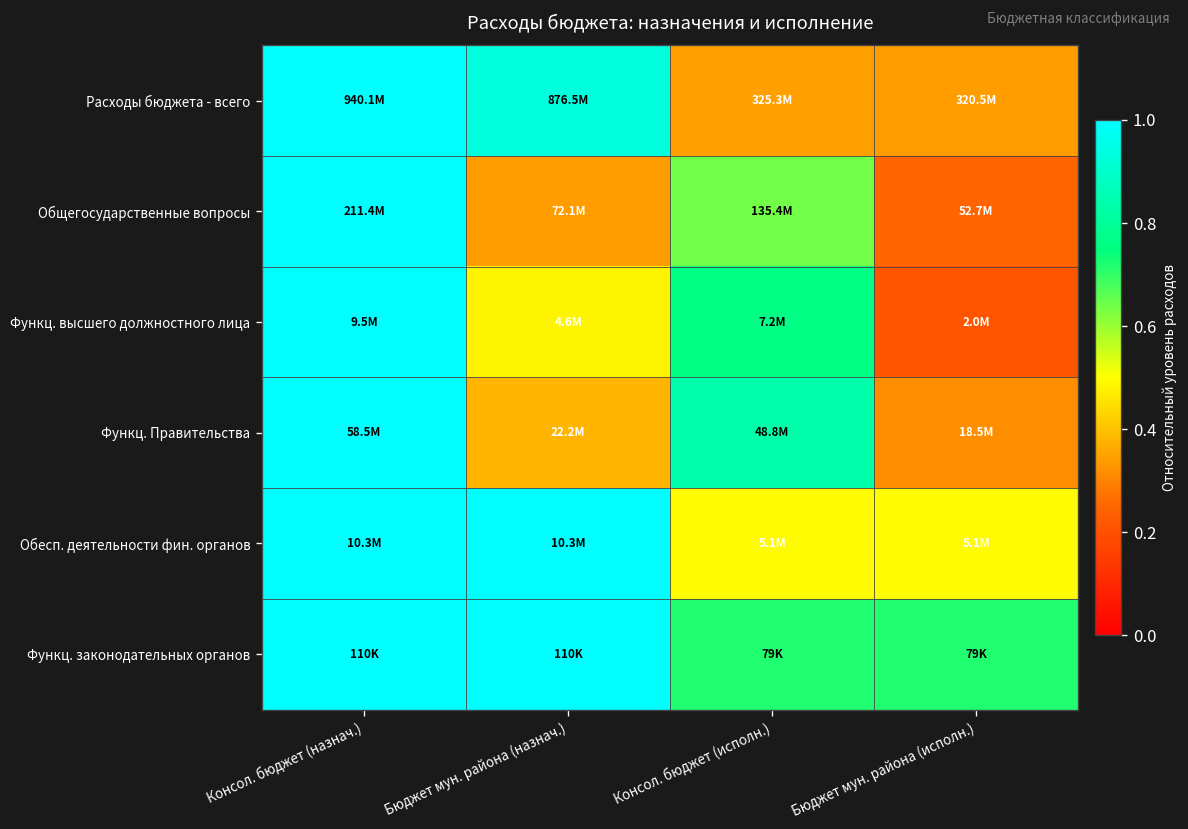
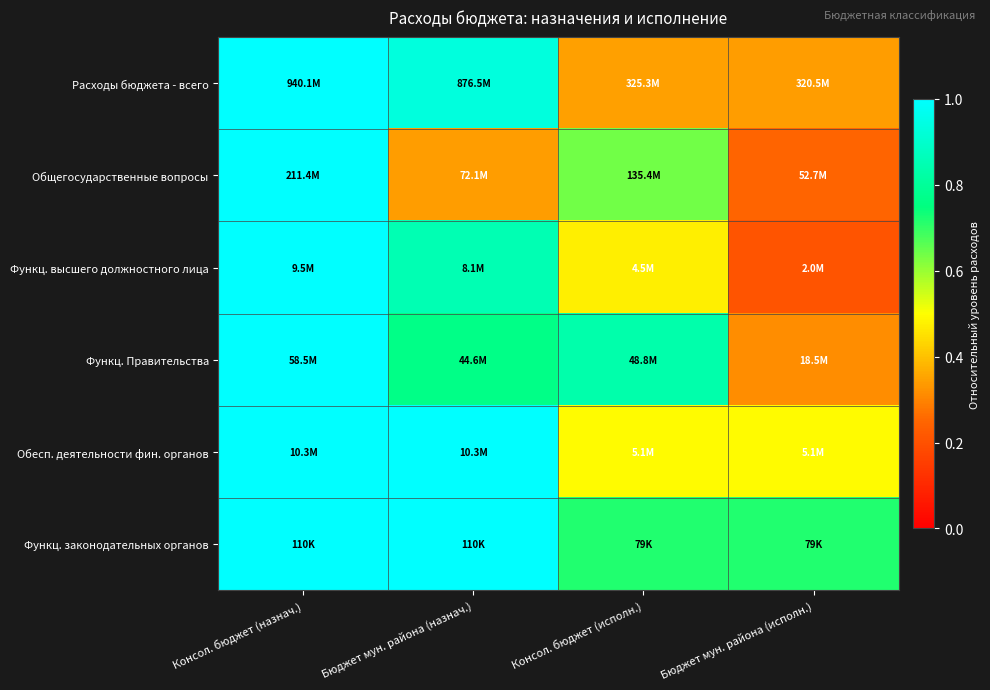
  {
    "Расходы бюджета - всего": {
      "Консол. бюджет (назнач.)": "940.1M",
      "Бюджет мун. района (назнач.)": "876.5M",
      "Консол. бюджет (исполн.)": "325.3M",
      "Бюджет мун. района (исполн.)": "320.5M"
    },
    "Общегосударственные вопросы": {
      "Консол. бюджет (назнач.)": "211.4M",
      "Бюджет мун. района (назнач.)": "72.1M",
      "Консол. бюджет (исполн.)": "135.4M",
      "Бюджет мун. района (исполн.)": "52.7M"
    },
    "Функц. высшего должностного лица": {
      "Консол. бюджет (назнач.)": "9.5M",
-     "Бюджет мун. района (назнач.)": "4.6M",
-     "Консол. бюджет (исполн.)": "7.2M",
+     "Бюджет мун. района (назнач.)": "8.1M",
+     "Консол. бюджет (исполн.)": "4.5M",
      "Бюджет мун. района (исполн.)": "2.0M"
    },
    "Функц. Правительства": {
      "Консол. бюджет (назнач.)": "58.5M",
-     "Бюджет мун. района (назнач.)": "22.2M",
+     "Бюджет мун. района (назнач.)": "44.6M",
      "Консол. бюджет (исполн.)": "48.8M",
      "Бюджет мун. района (исполн.)": "18.5M"
    },
    "Обесп. деятельности фин. органов": {
      "Консол. бюджет (назнач.)": "10.3M",
      "Бюджет мун. района (назнач.)": "10.3M",
      "Консол. бюджет (исполн.)": "5.1M",
      "Бюджет мун. района (исполн.)": "5.1M"
    },
    "Функц. законодательных органов": {
      "Консол. бюджет (назнач.)": "110K",
      "Бюджет мун. района (назнач.)": "110K",
      "Консол. бюджет (исполн.)": "79K",
      "Бюджет мун. района (исполн.)": "79K"
    }
  }
